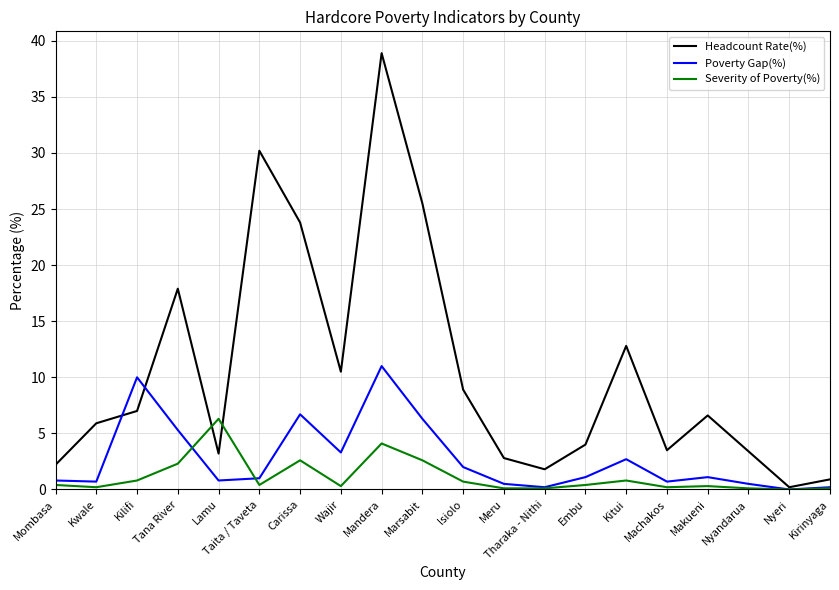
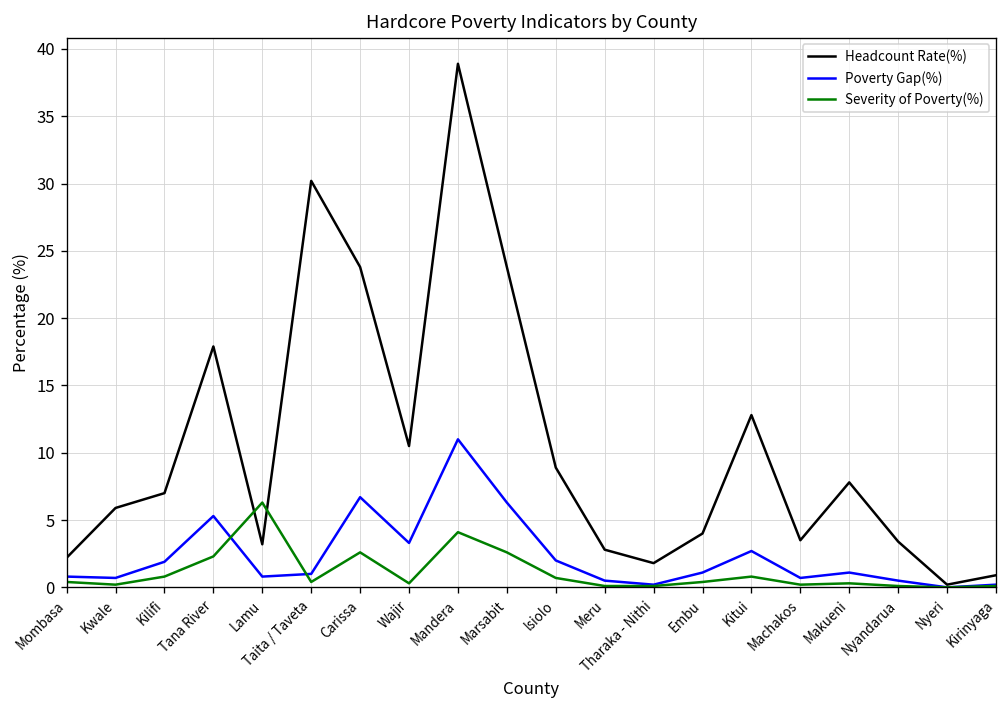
  {
    "Headcount Rate(%)": {
      "Mombasa": 2.2,
      "Kwale": 5.9,
      "Kilifi": 7.0,
      "Tana River": 17.9,
      "Lamu": 3.2,
      "Taita / Taveta": 30.2,
      "Carissa": 23.8,
      "Wajir": 10.5,
      "Mandera": 38.9,
-     "Marsabit": 25.5,
+     "Marsabit": 23.8,
      "lsiolo": 8.9,
      "Meru": 2.8,
      "Tharaka - Nithi": 1.8,
      "Embu": 4.0,
      "Kitui": 12.8,
      "Machakos": 3.5,
-     "Makueni": 6.6,
+     "Makueni": 7.8,
      "Nyandarua": 3.4,
      "Kirinyaga": 0.9
    },
    "Poverty Gap(%)": {
      "Mombasa": 0.8,
      "Kwale": 0.7,
-     "Kilifi": 10.0,
+     "Kilifi": 1.9,
      "Tana River": 5.3,
      "Lamu": 0.8,
      "Taita / Taveta": 1.0,
      "Carissa": 6.7,
      "Wajir": 3.3,
      "Mandera": 11.0,
      "Marsabit": 6.3,
      "lsiolo": 2.0,
      "Meru": 0.5,
      "Embu": 1.1,
      "Kitui": 2.7,
      "Machakos": 0.7,
      "Makueni": 1.1,
      "Nyandarua": 0.5
    },
    "Severity of Poverty(%)": {
      "Mombasa": 0.4,
      "Kwale": 0.2,
      "Kilifi": 0.8,
      "Tana River": 2.3,
      "Lamu": 6.3,
      "Taita / Taveta": 0.4,
      "Carissa": 2.6,
      "Wajir": 0.3,
      "Mandera": 4.1,
      "Marsabit": 2.6,
      "lsiolo": 0.7,
      "Meru": 0.1,
      "Embu": 0.4,
      "Kitui": 0.8,
      "Machakos": 0.2,
      "Makueni": 0.3,
      "Nyandarua": 0.1
    }
  }
